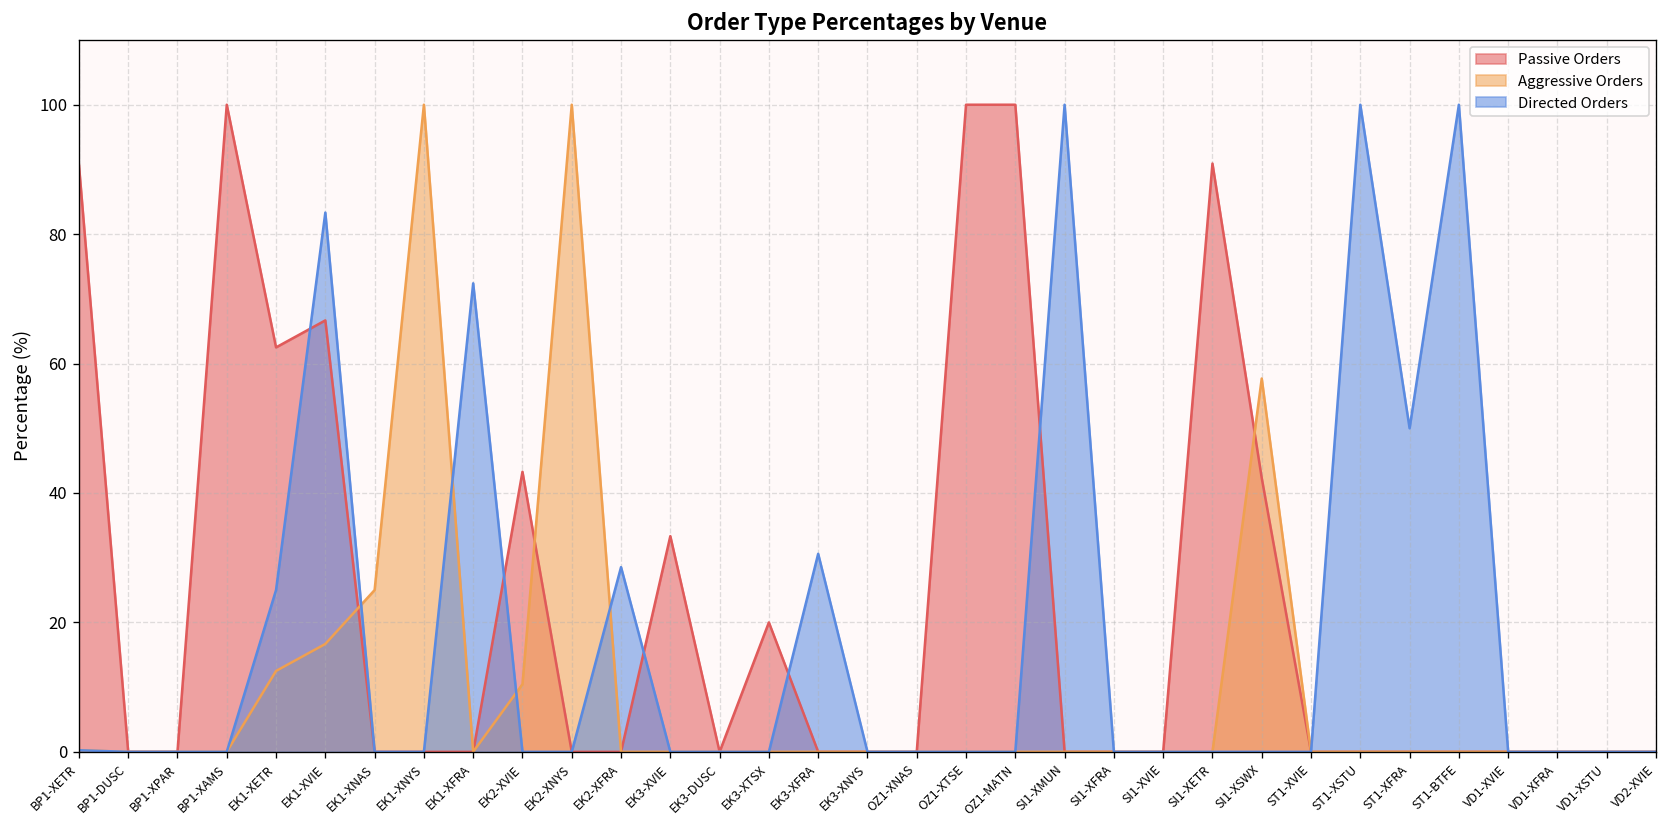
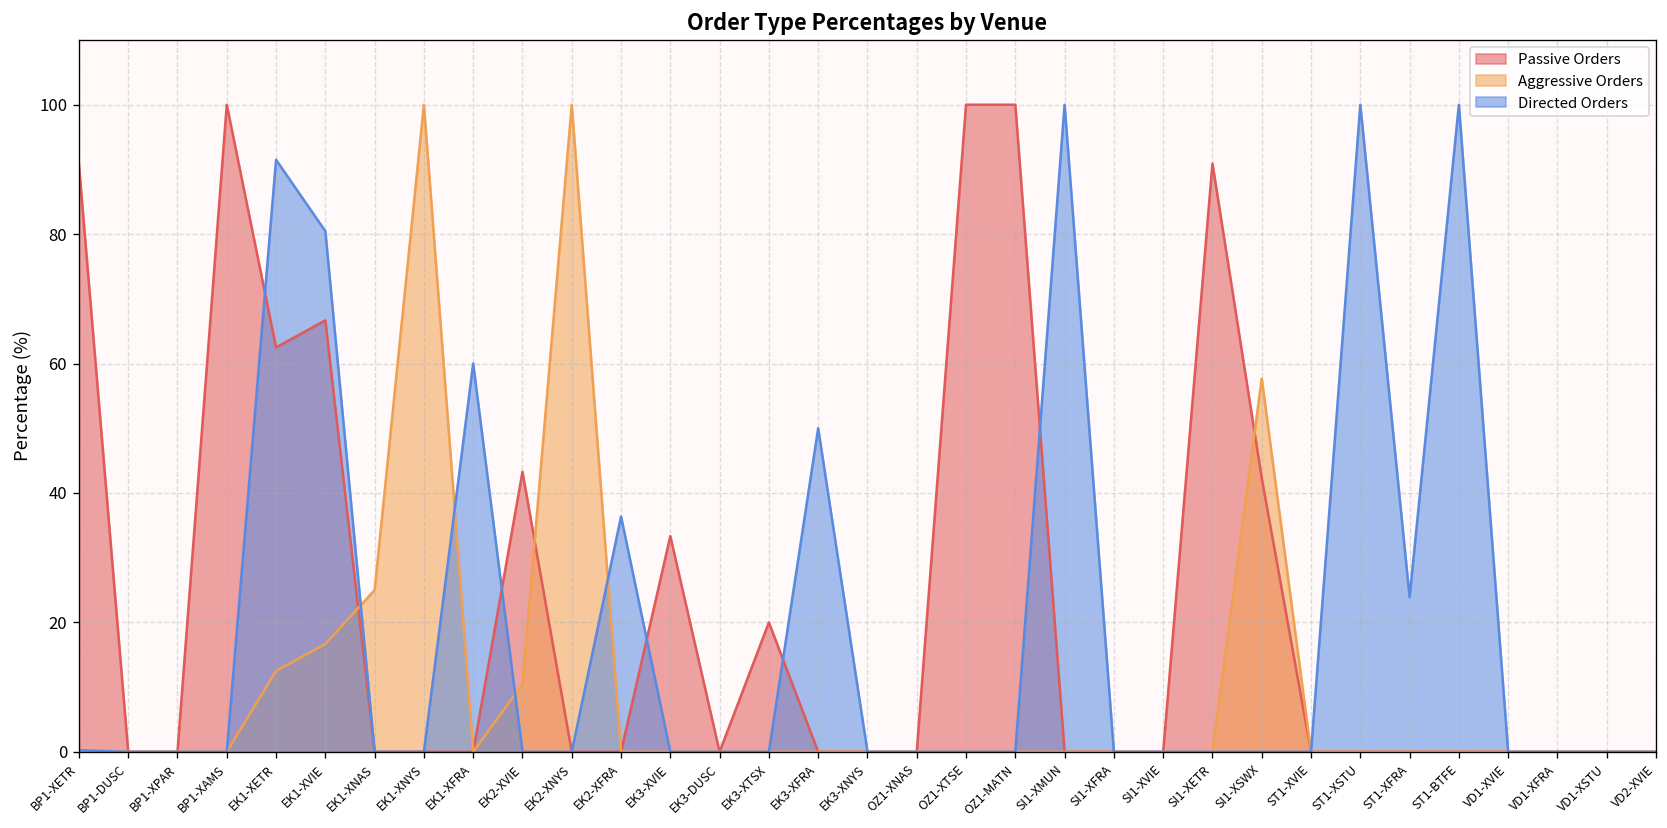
  {
    "Directed Orders": {
-     "EK1-XETR": 25,
-     "EK1-XVIE": 83,
-     "EK1-XFRA": 72,
+     "EK1-XETR": 92,
+     "EK1-XVIE": 80,
+     "EK1-XFRA": 60,
      "EK2-XVIE": 0,
-     "EK2-XFRA": 29,
-     "EK3-XFRA": 31,
+     "EK2-XFRA": 36,
+     "EK3-XFRA": 50,
      "SI1-XMUN": 100,
      "SI1-XSWX": 0,
      "ST1-XSTU": 100,
-     "ST1-XFRA": 50,
+     "ST1-XFRA": 24,
      "ST1-BTFE": 100
    }
  }
